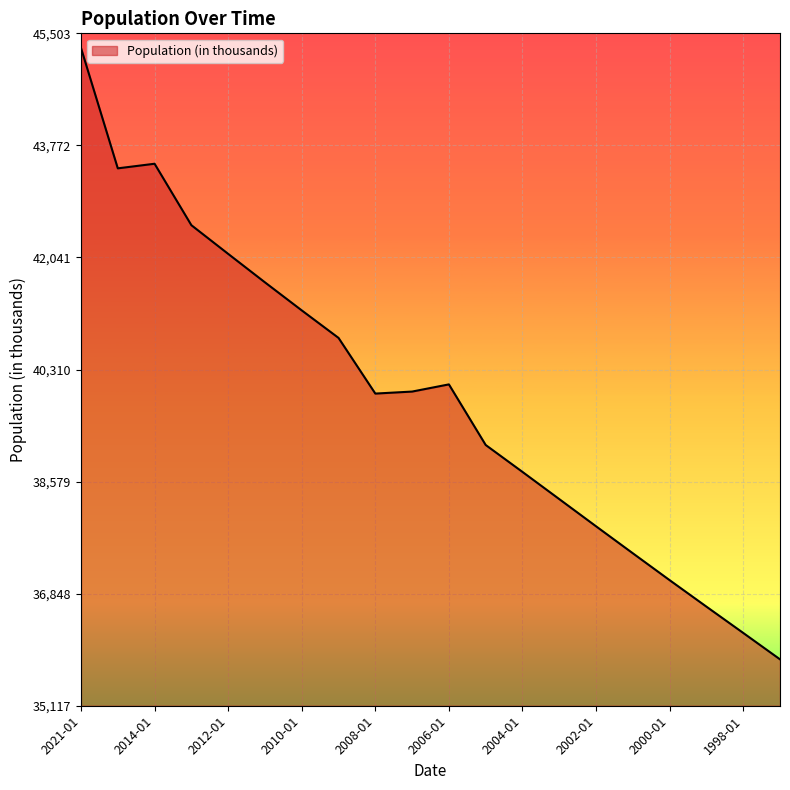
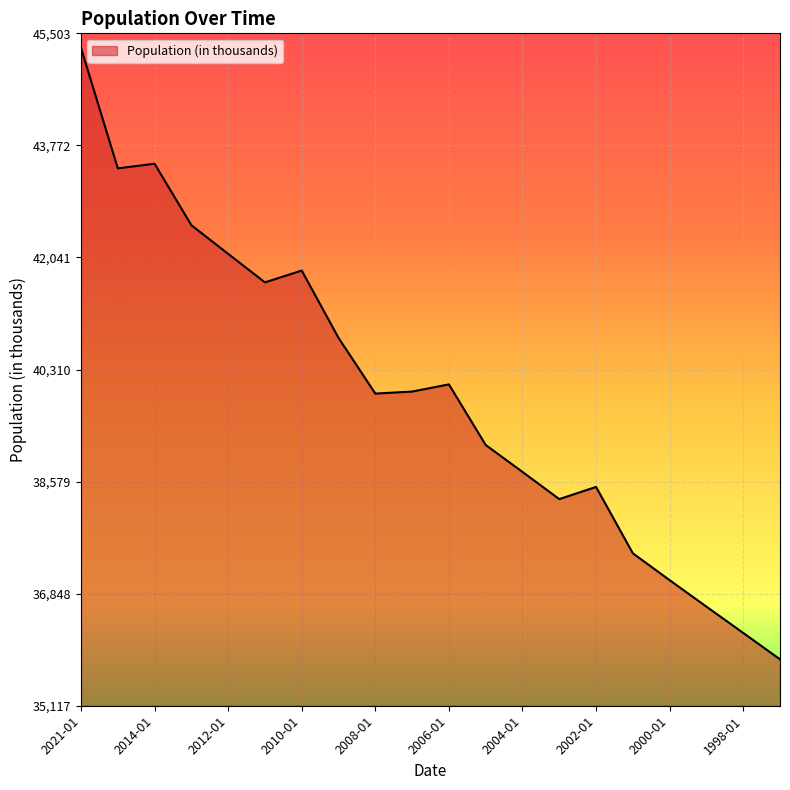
  {
    "2021-01": "45,300",
    "2014-01": "43,500",
    "2012-01": "42,100",
-   "2010-01": "41,200",
+   "2010-01": "41,800",
    "2008-01": "39,900",
    "2006-01": "40,100",
    "2004-01": "38,700",
-   "2002-01": "37,900",
+   "2002-01": "38,500",
    "2000-01": "37,100",
    "1998-01": "36,200"
  }
